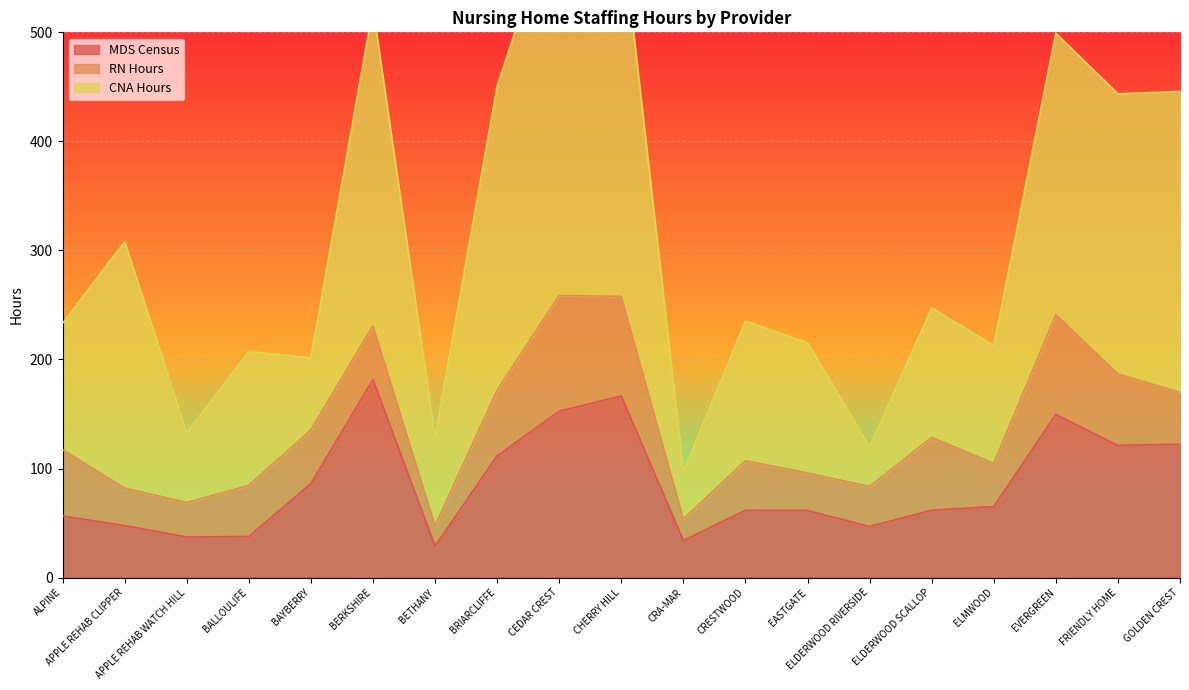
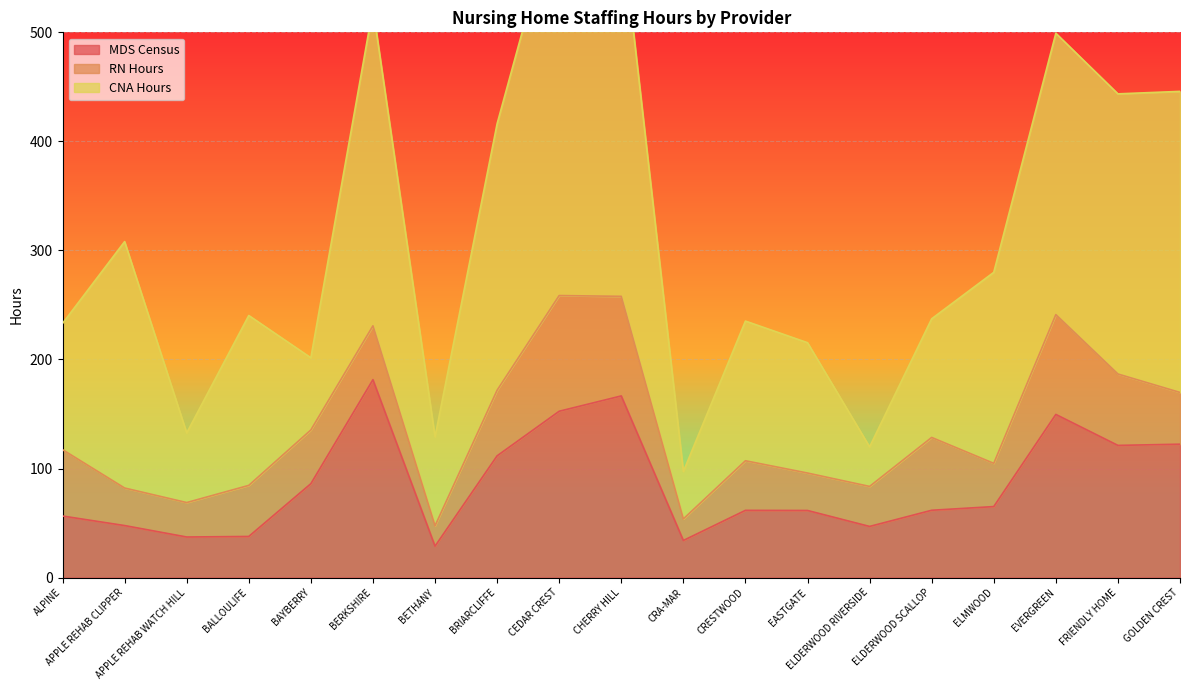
  {
    "CNA Hours": {
      "ALPINE": 116,
      "APPLE REHAB CLIPPER": 226,
      "APPLE REHAB WATCH HILL": 64,
-     "BALLOULIFE": 123,
+     "BALLOULIFE": 156,
      "BAYBERRY": 66,
      "BETHANY": 82,
-     "BRIARCLIFFE": 279,
+     "BRIARCLIFFE": 244,
      "CRA-MAR": 44,
      "CRESTWOOD": 128,
      "EASTGATE": 120,
      "ELDERWOOD RIVERSIDE": 36,
-     "ELDERWOOD SCALLOP": 119,
-     "ELMWOOD": 108,
+     "ELDERWOOD SCALLOP": 109,
+     "ELMWOOD": 175,
      "EVERGREEN": 258,
      "FRIENDLY HOME": 257,
      "GOLDEN CREST": 276
    }
  }
